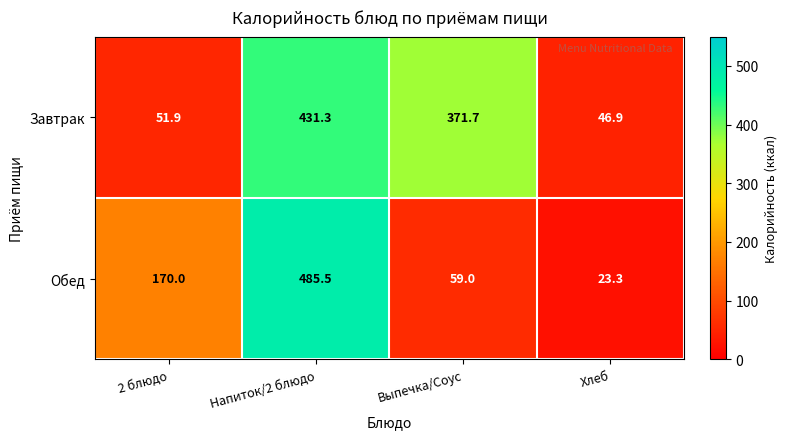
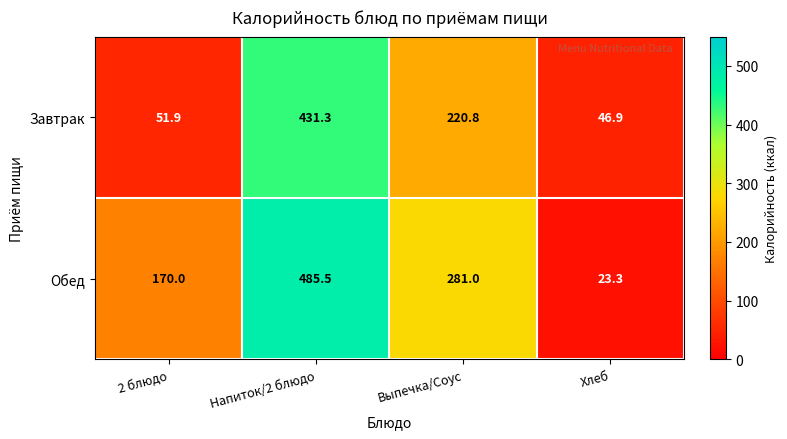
  {
    "Завтрак": {
      "2 блюдо": 51.9,
      "Напиток/2 блюдо": 431.3,
-     "Выпечка/Соус": 371.7
+     "Выпечка/Соус": 220.8
    },
    "Обед": {
      "2 блюдо": 170.0,
      "Напиток/2 блюдо": 485.5,
-     "Выпечка/Соус": 59.0,
+     "Выпечка/Соус": 281.0,
      "Хлеб": 23.3
    }
  }
